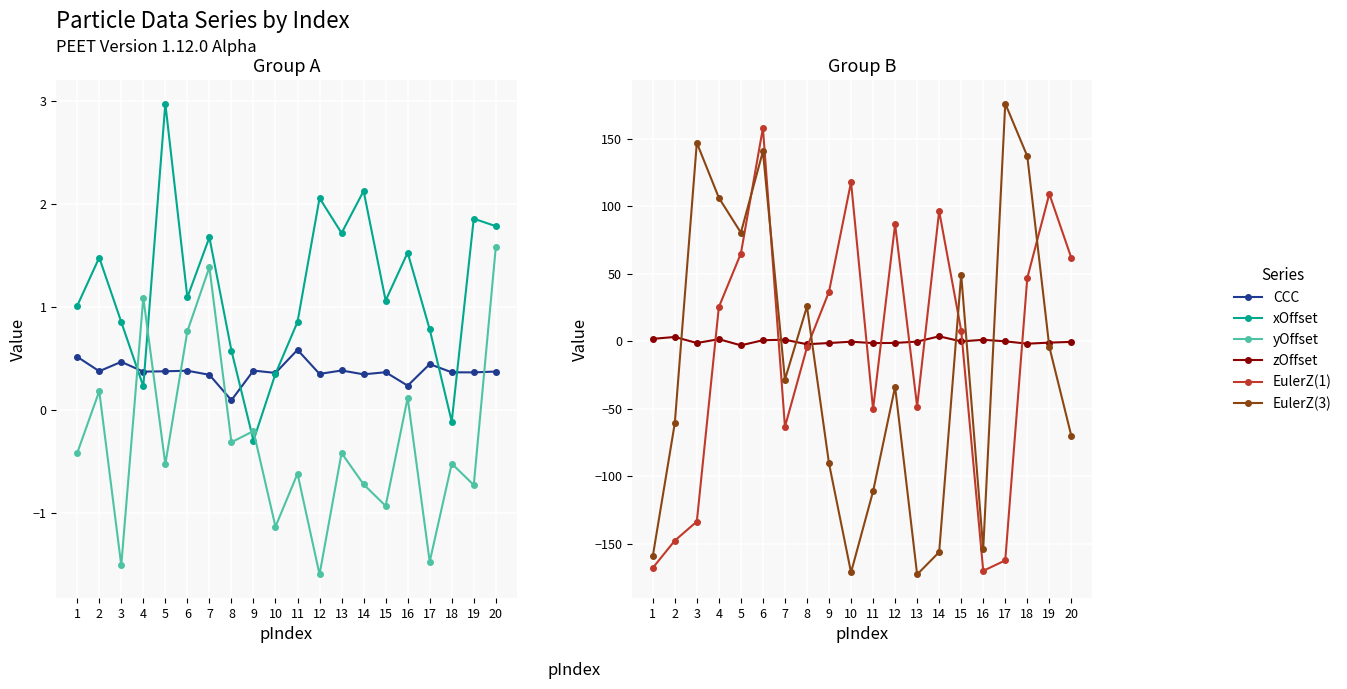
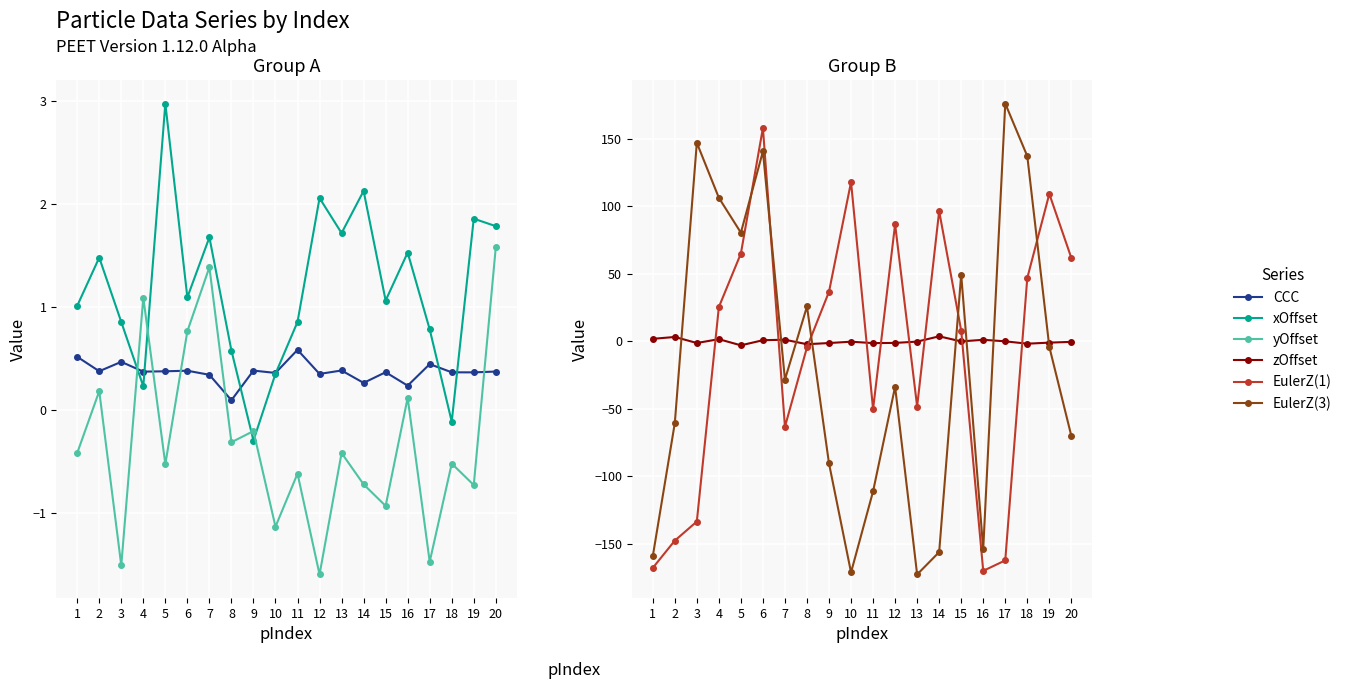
  {
    "Group A": {
      "CCC": {
        "1": 0.52,
        "2": 0.38,
        "3": 0.47,
        "4": 0.37,
        "5": 0.38,
        "6": 0.38,
        "7": 0.34,
        "8": 0.10,
        "9": 0.38,
        "11": 0.58,
        "12": 0.35,
        "13": 0.38,
-       "14": 0.35,
+       "14": 0.26,
        "15": 0.37,
        "16": 0.24,
        "17": 0.45,
        "18": 0.37,
        "19": 0.37,
        "20": 0.37
      },
      "xOffset": {
        "1": 1.01,
        "2": 1.48,
        "3": 0.85,
        "4": 0.23,
        "5": 2.97,
        "6": 1.09,
        "7": 1.68,
        "8": 0.58,
        "9": -0.29,
        "11": 0.86,
        "12": 2.06,
        "13": 1.72,
        "14": 2.13,
        "15": 1.06,
        "16": 1.53,
        "17": 0.78,
        "18": -0.11,
        "19": 1.86,
        "20": 1.78
      },
      "yOffset": {
        "1": -0.42,
        "2": 0.18,
        "3": -1.51,
        "4": 1.09,
        "5": -0.52,
        "6": 0.76,
        "7": 1.39,
        "8": -0.31,
        "9": -0.20,
        "10": -1.13,
        "11": -0.62,
        "12": -1.59,
        "13": -0.42,
        "14": -0.72,
        "15": -0.93,
        "16": 0.12,
        "17": -1.47,
        "18": -0.52,
        "19": -0.73,
        "20": 1.58
      }
    },
    "Group B": {
      "zOffset": {
        "1": 2,
        "2": 3,
        "3": -1,
        "4": 2,
        "5": -3,
        "6": 1,
        "7": 1,
        "8": -2,
        "9": -1,
        "10": 0,
        "11": -1,
        "12": -1,
        "13": 0,
        "14": 4,
        "15": 0,
        "16": 1,
        "17": 0,
        "18": -2,
        "19": -1,
        "20": 0
      }
    }
  }
